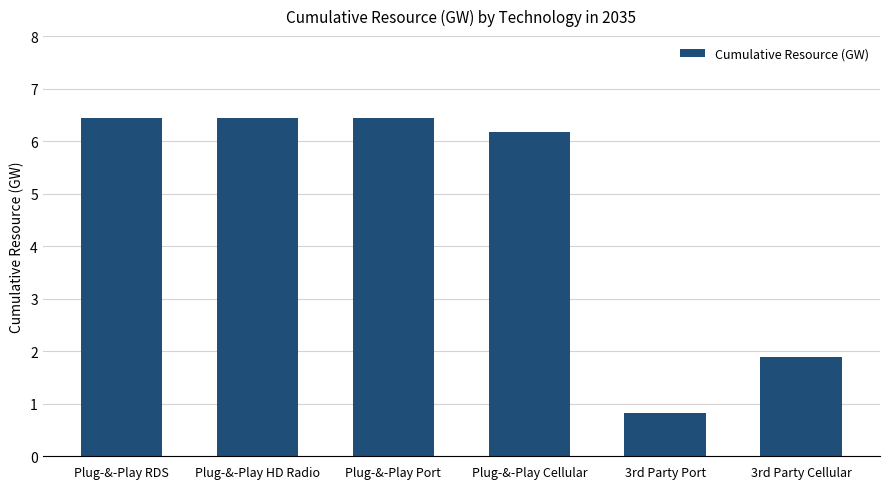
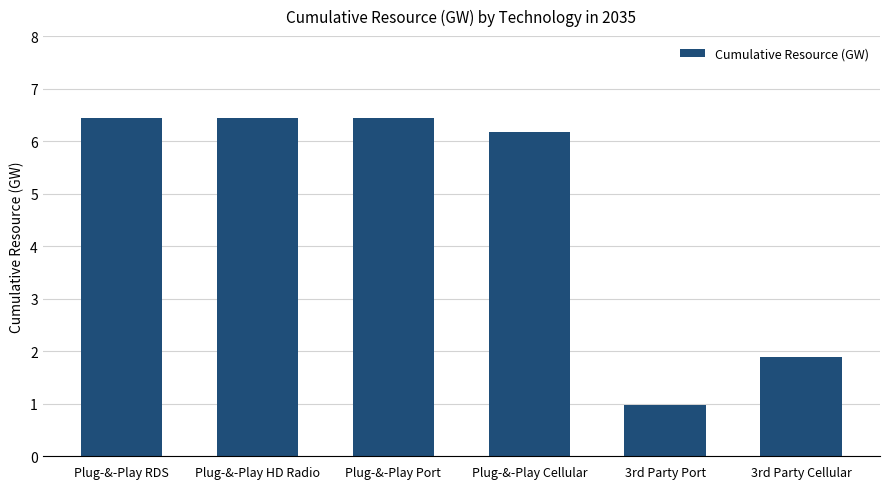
  {
    "Plug-&-Play RDS": 6.4,
    "Plug-&-Play HD Radio": 6.4,
    "Plug-&-Play Port": 6.4,
    "Plug-&-Play Cellular": 6.2,
-   "3rd Party Port": 0.8,
+   "3rd Party Port": 1.0,
    "3rd Party Cellular": 1.9
  }
